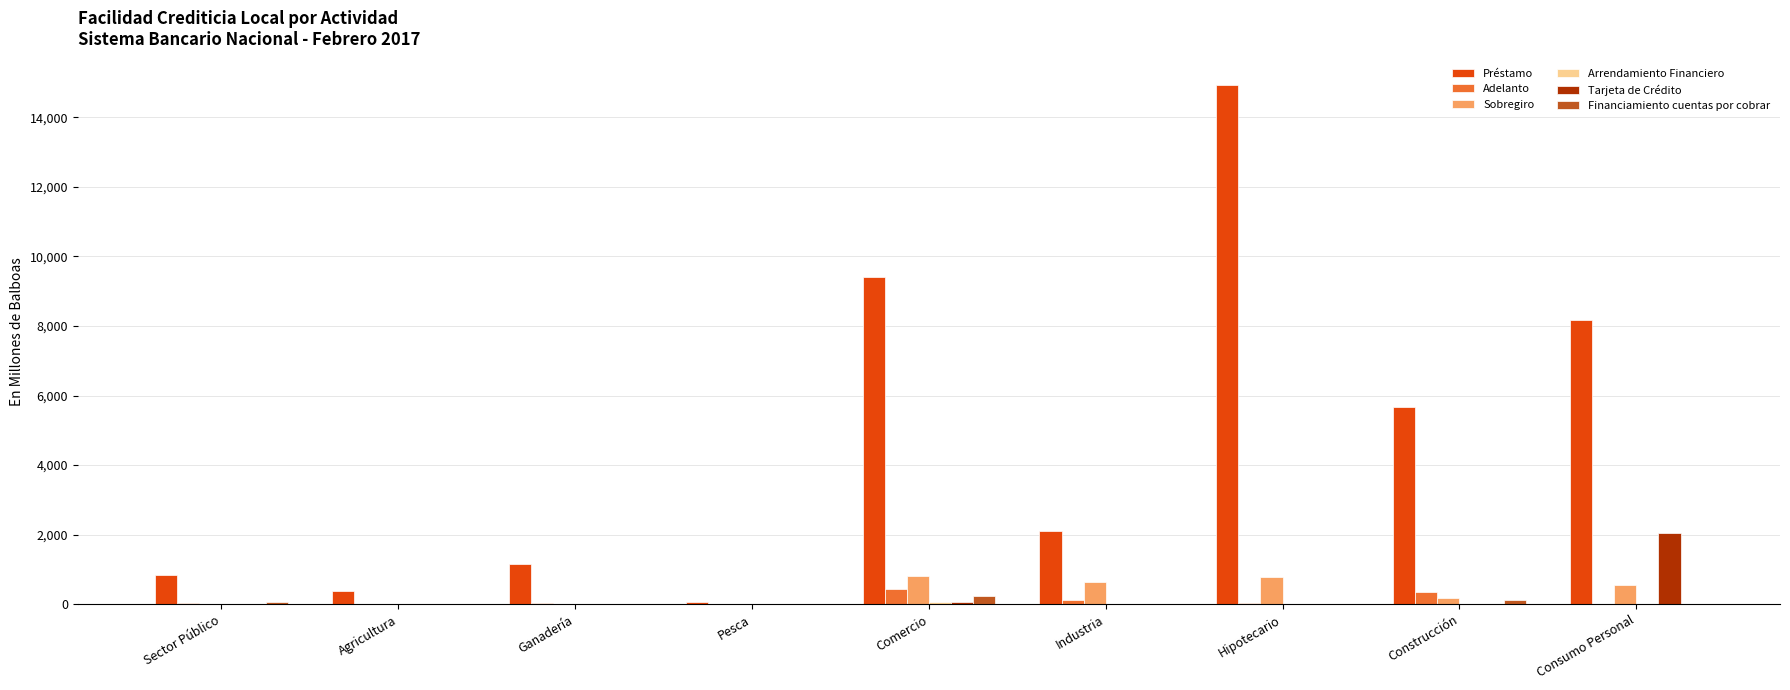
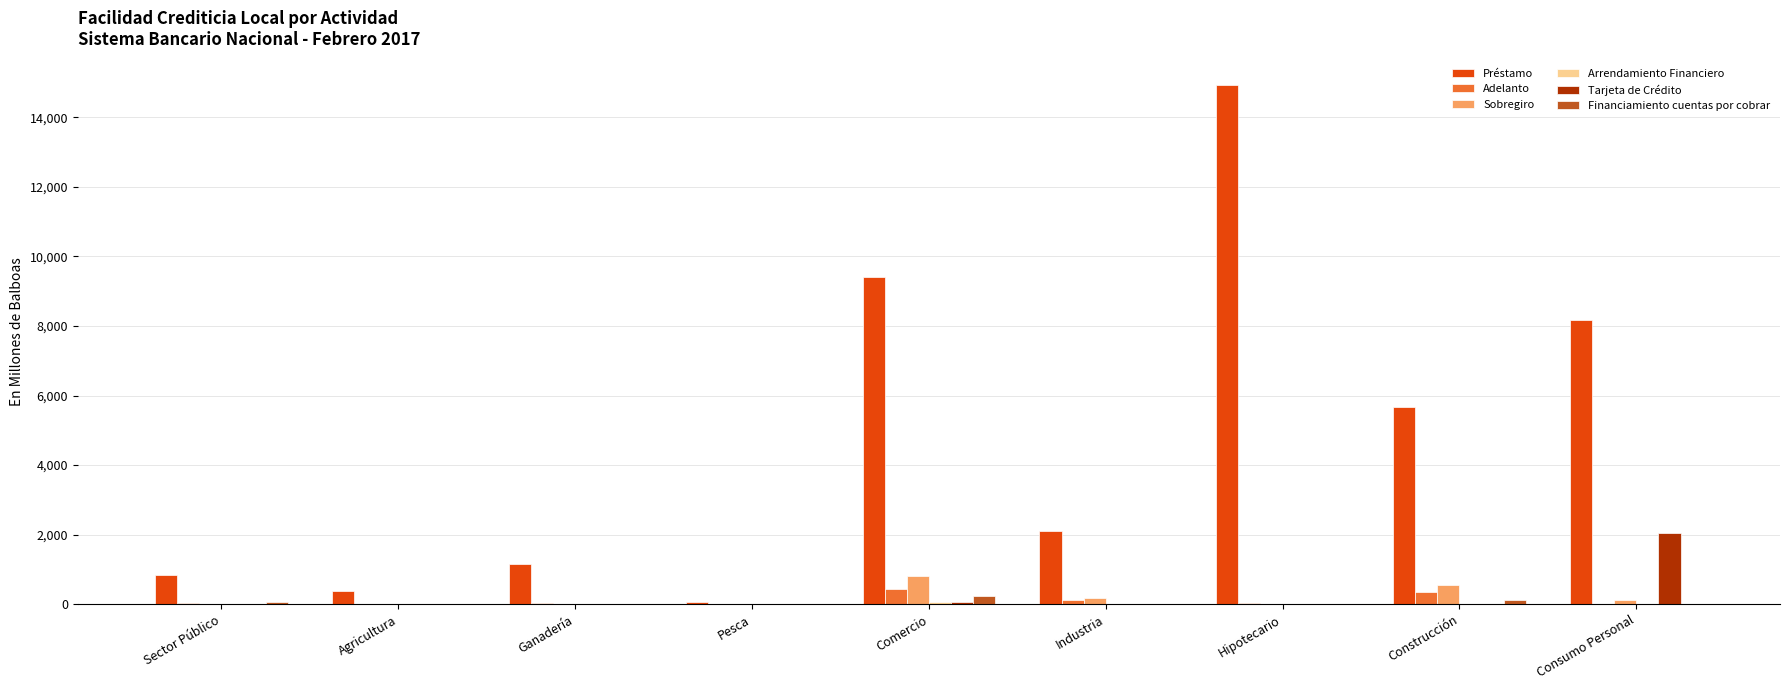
  {
    "Sobregiro": {
      "Comercio": 800,
-     "Industria": 600,
-     "Hipotecario": 800,
-     "Construcción": 200,
-     "Consumo Personal": 600
+     "Industria": 200,
+     "Hipotecario": 0,
+     "Construcción": 600,
+     "Consumo Personal": 100
    },
    "Arrendamiento Financiero": {
      "Sector Público": 0,
      "Comercio": 100
    }
  }
